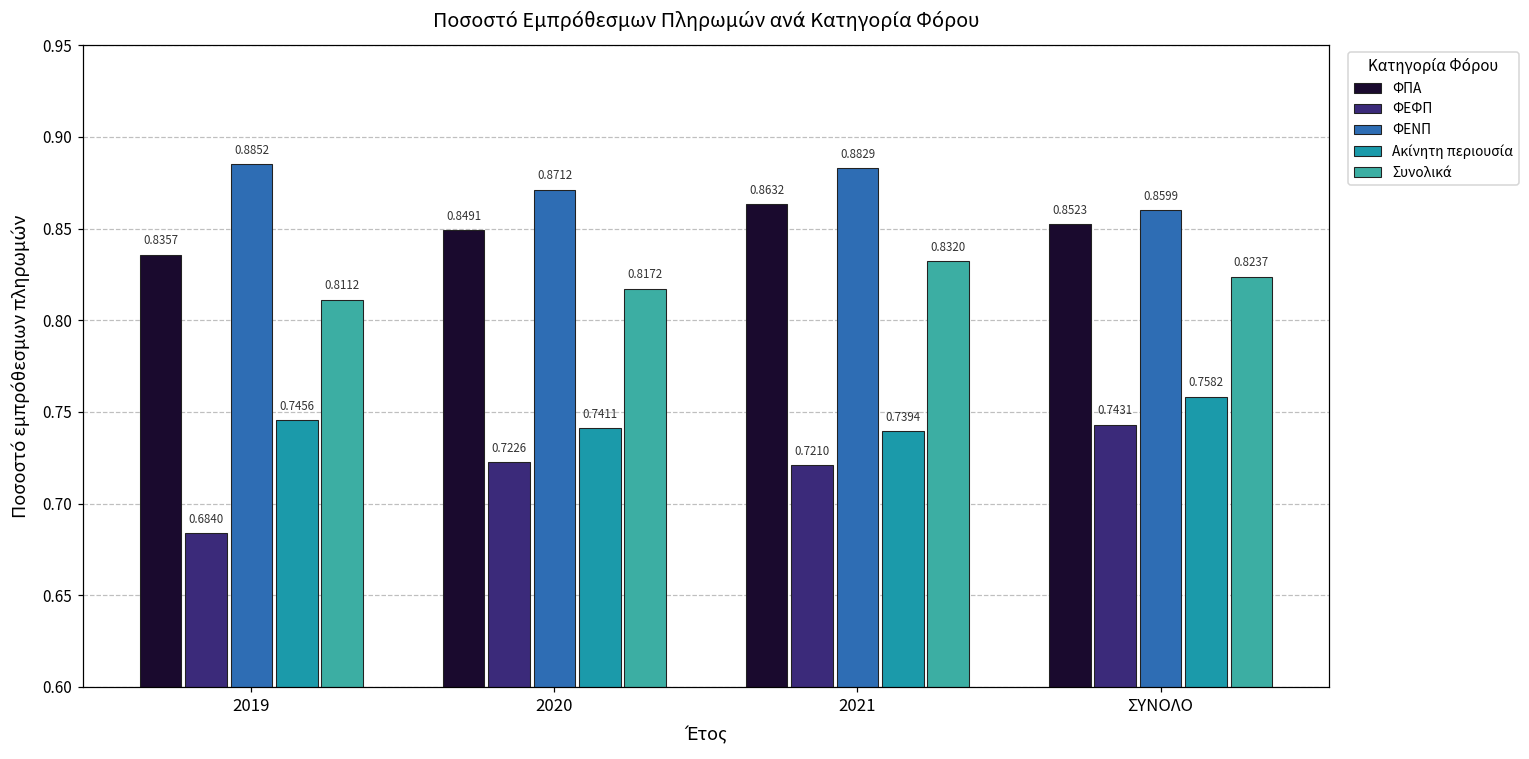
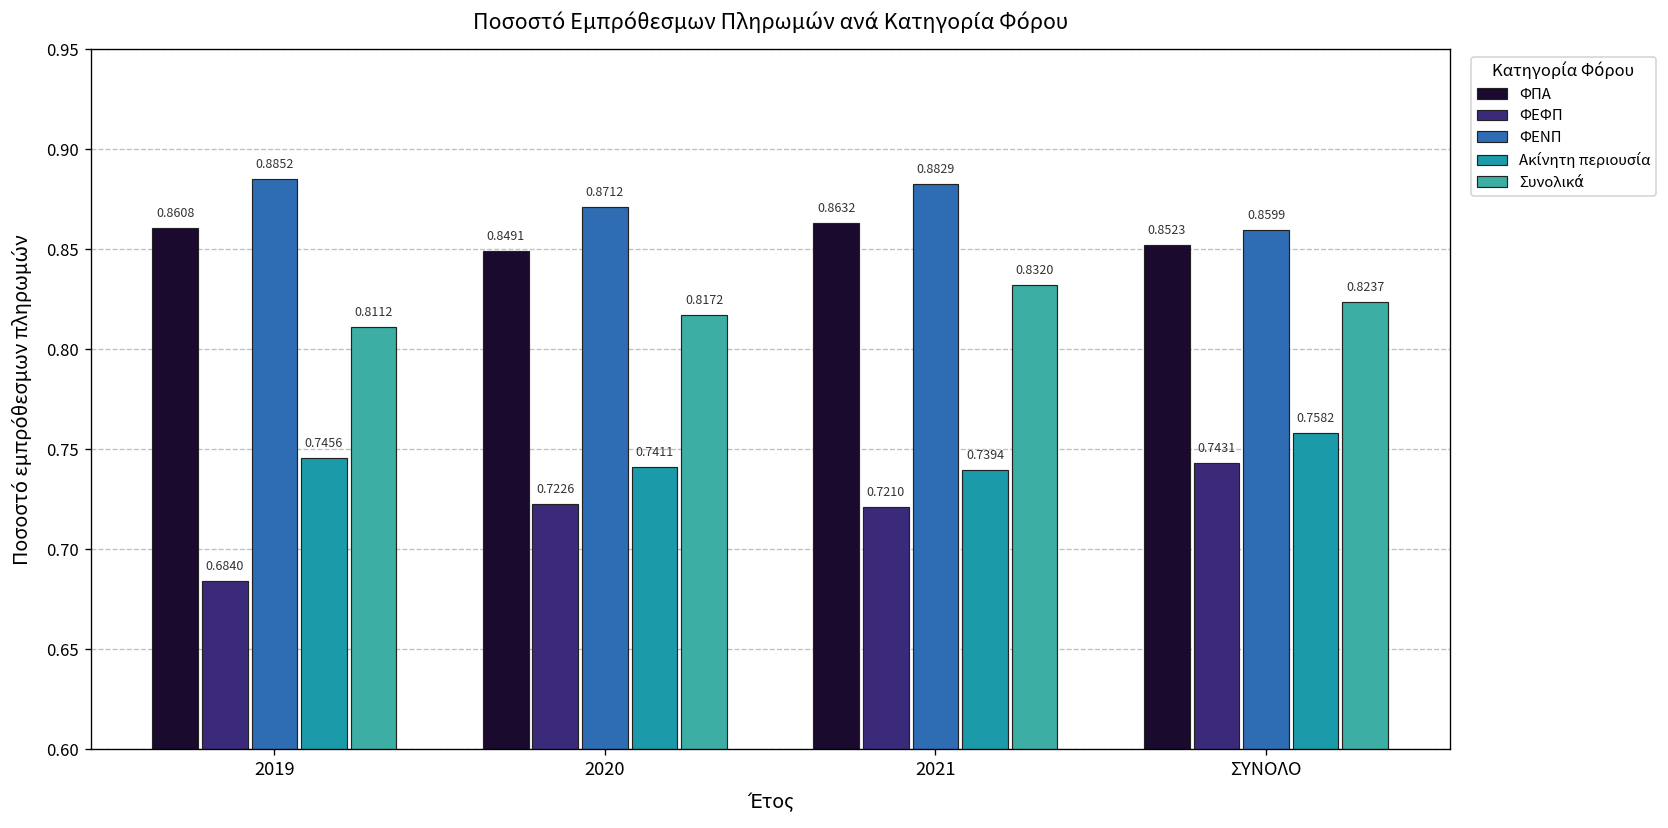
  {
    "ΦΠΑ": {
-     "2019": 0.8357,
+     "2019": 0.8608,
      "2020": 0.8491,
      "2021": 0.8632,
      "ΣΥΝΟΛΟ": 0.8523
    },
    "ΦΕΦΠ": {
      "2019": 0.6840,
      "2020": 0.7226,
      "2021": 0.7210,
      "ΣΥΝΟΛΟ": 0.7431
    }
  }
